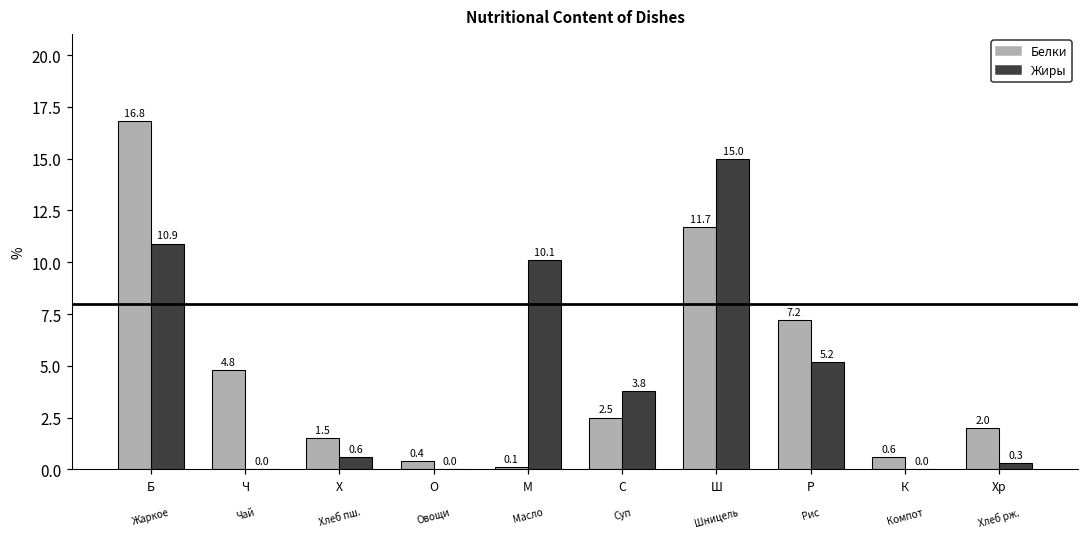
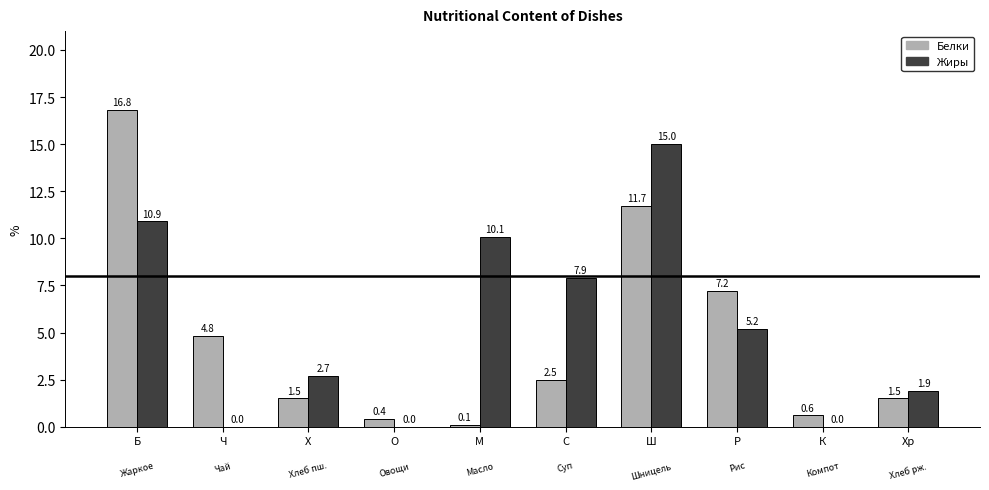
  {
    "Белки": {
      "Б": 16.8,
      "Ч": 4.8,
      "Х": 1.5,
      "О": 0.4,
      "М": 0.1,
      "С": 2.5,
      "Ш": 11.7,
      "Р": 7.2,
      "К": 0.6,
-     "Хр": 2.0
+     "Хр": 1.5
    },
    "Жиры": {
      "Б": 10.9,
      "Ч": 0.0,
-     "Х": 0.6,
+     "Х": 2.7,
      "О": 0.0,
      "М": 10.1,
-     "С": 3.8,
+     "С": 7.9,
      "Ш": 15.0,
      "Р": 5.2,
      "К": 0.0,
-     "Хр": 0.3
+     "Хр": 1.9
    }
  }
